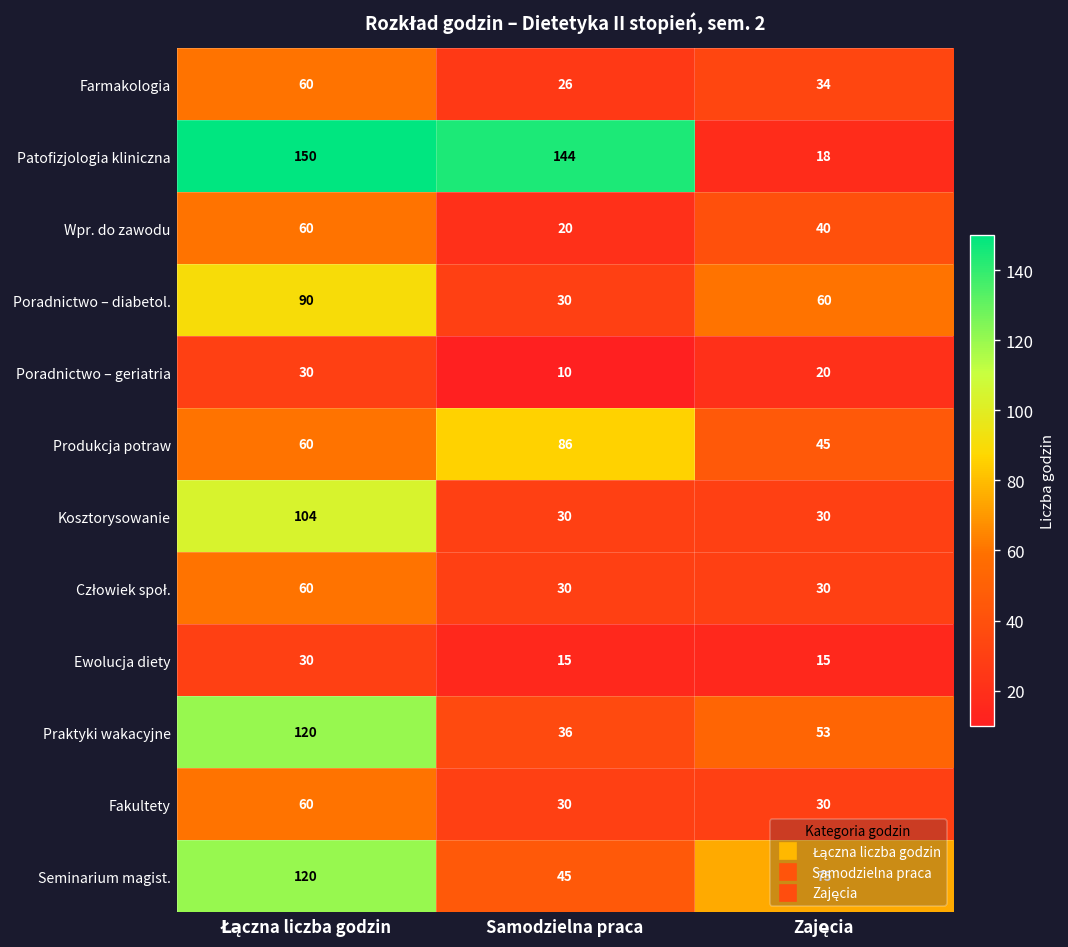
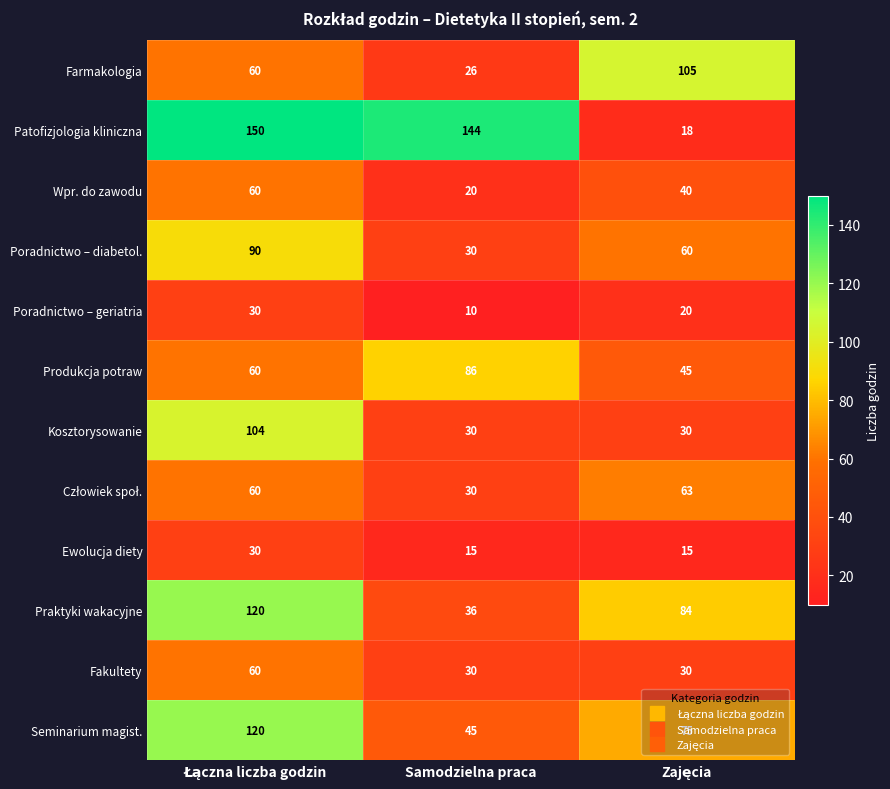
  {
    "Farmakologia": {
      "Łączna liczba godzin": 60,
      "Samodzielna praca": 26,
-     "Zajęcia": 34
+     "Zajęcia": 105
    },
    "Patofizjologia kliniczna": {
      "Łączna liczba godzin": 150,
      "Samodzielna praca": 144,
      "Zajęcia": 18
    },
    "Wpr. do zawodu": {
      "Łączna liczba godzin": 60,
      "Samodzielna praca": 20,
      "Zajęcia": 40
    },
    "Poradnictwo – diabetol.": {
      "Łączna liczba godzin": 90,
      "Samodzielna praca": 30,
      "Zajęcia": 60
    },
    "Poradnictwo – geriatria": {
      "Łączna liczba godzin": 30,
      "Samodzielna praca": 10,
      "Zajęcia": 20
    },
    "Produkcja potraw": {
      "Łączna liczba godzin": 60,
      "Samodzielna praca": 86,
      "Zajęcia": 45
    },
    "Kosztorysowanie": {
      "Łączna liczba godzin": 104,
      "Samodzielna praca": 30,
      "Zajęcia": 30
    },
    "Człowiek społ.": {
      "Łączna liczba godzin": 60,
      "Samodzielna praca": 30,
-     "Zajęcia": 30
+     "Zajęcia": 63
    },
    "Ewolucja diety": {
      "Łączna liczba godzin": 30,
      "Samodzielna praca": 15,
      "Zajęcia": 15
    },
    "Praktyki wakacyjne": {
      "Łączna liczba godzin": 120,
      "Samodzielna praca": 36,
-     "Zajęcia": 53
+     "Zajęcia": 84
    },
    "Fakultety": {
      "Łączna liczba godzin": 60,
      "Samodzielna praca": 30,
      "Zajęcia": 30
    },
    "Seminarium magist.": {
      "Łączna liczba godzin": 120,
      "Samodzielna praca": 45
    }
  }
